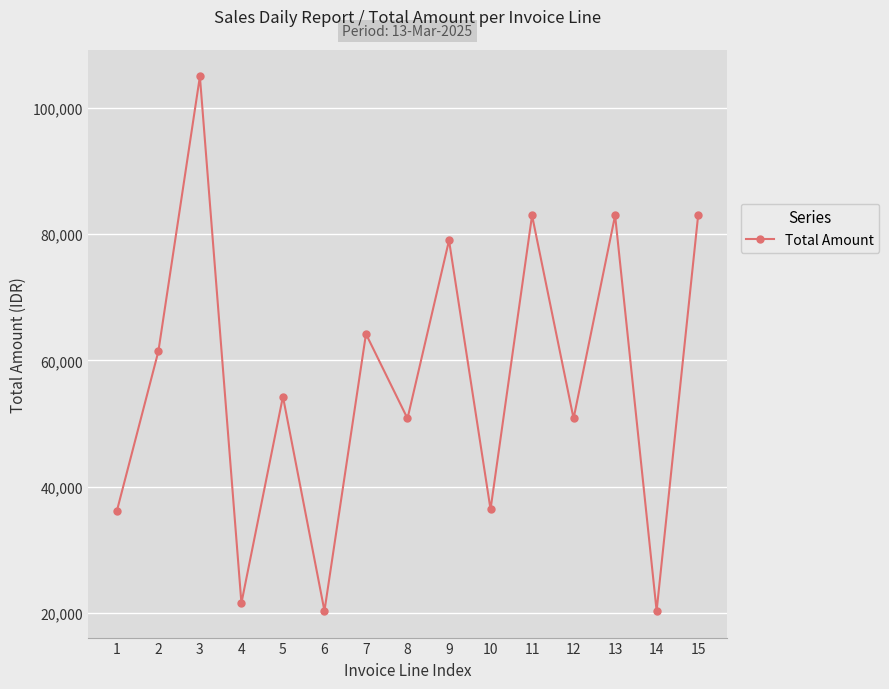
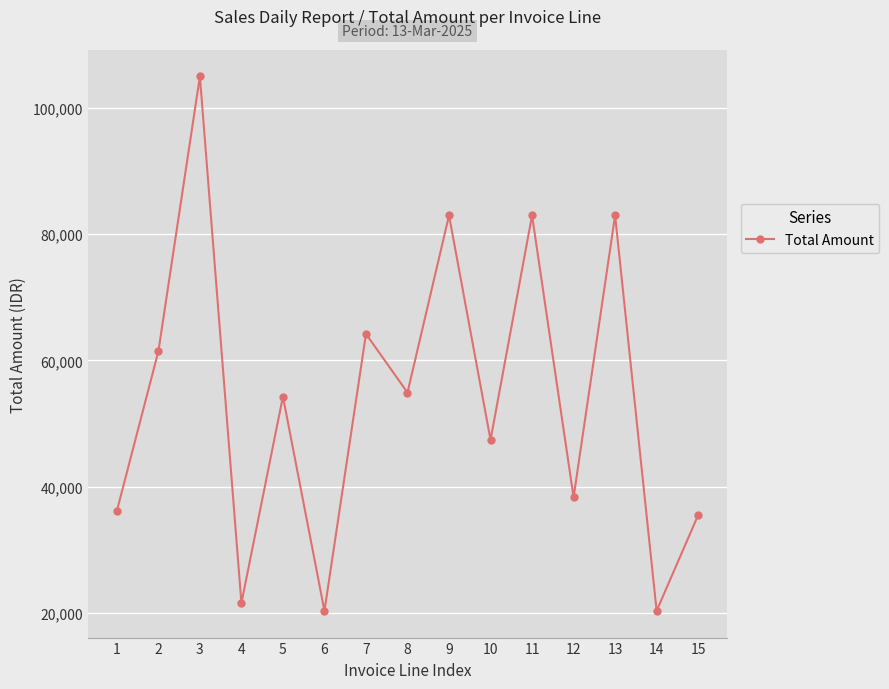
  {
    "1": "36,000",
    "2": "61,000",
    "3": "105,000",
    "4": "22,000",
    "5": "54,000",
    "6": "20,000",
    "7": "64,000",
-   "8": "51,000",
-   "9": "79,000",
-   "10": "36,000",
+   "8": "55,000",
+   "9": "83,000",
+   "10": "47,000",
    "11": "83,000",
-   "12": "51,000",
+   "12": "38,000",
    "13": "83,000",
    "14": "20,000",
-   "15": "83,000"
+   "15": "35,000"
  }
